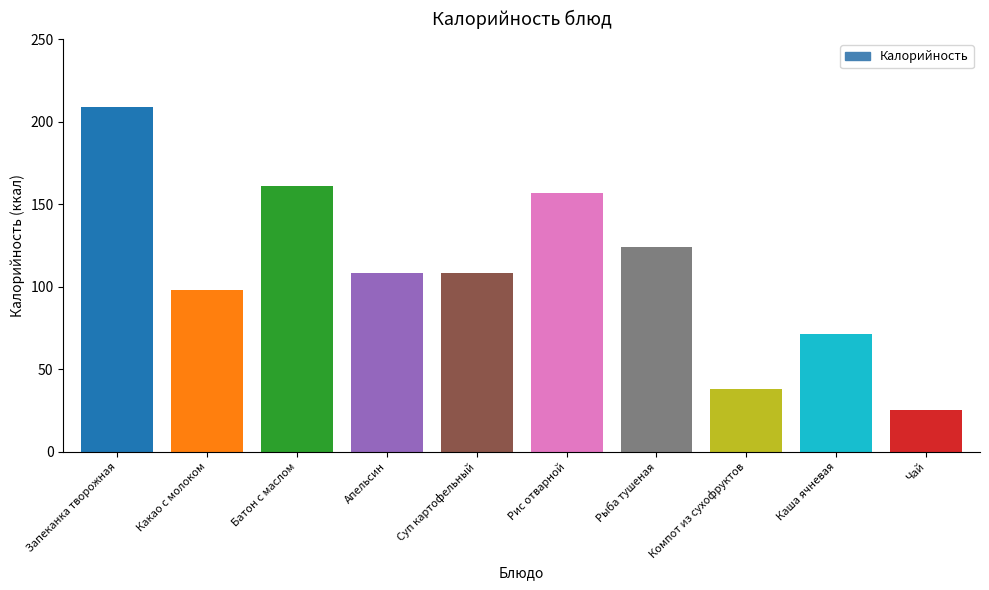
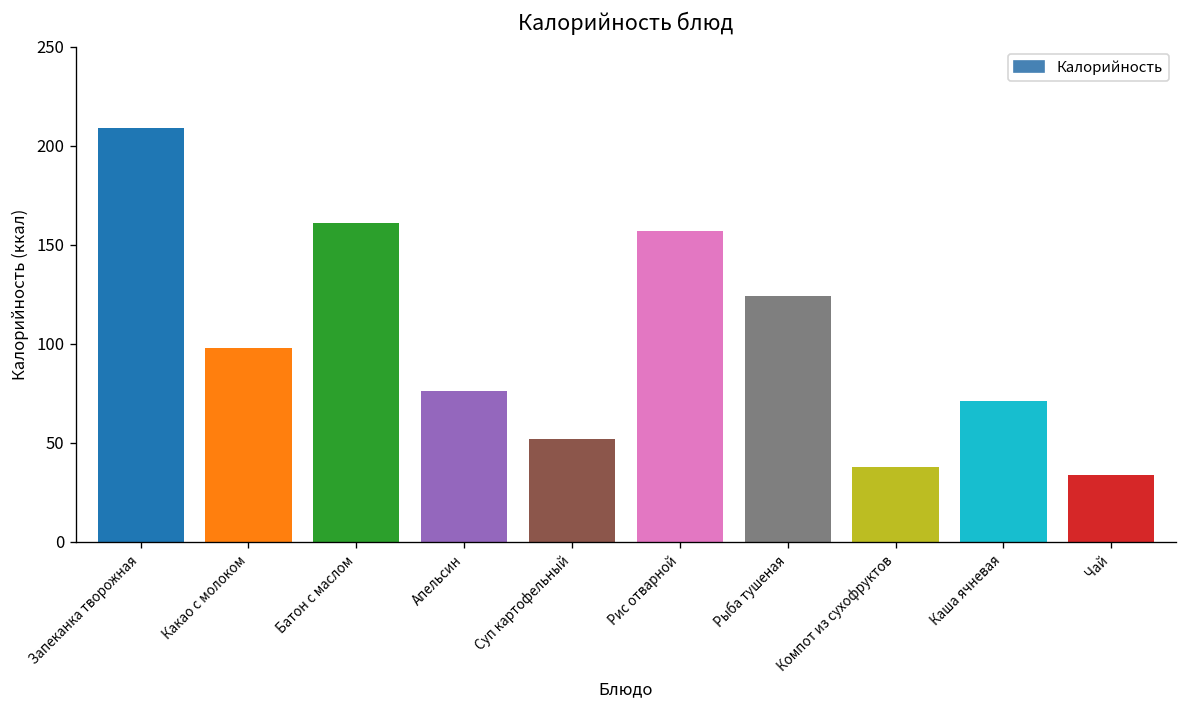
  {
    "Запеканка творожная": 209,
    "Какао с молоком": 98,
    "Батон с маслом": 161,
-   "Апельсин": 108,
-   "Суп картофельный": 108,
+   "Апельсин": 76,
+   "Суп картофельный": 52,
    "Рис отварной": 157,
    "Рыба тушеная": 124,
    "Компот из сухофруктов": 38,
    "Каша ячневая": 71,
-   "Чай": 25
+   "Чай": 34
  }
